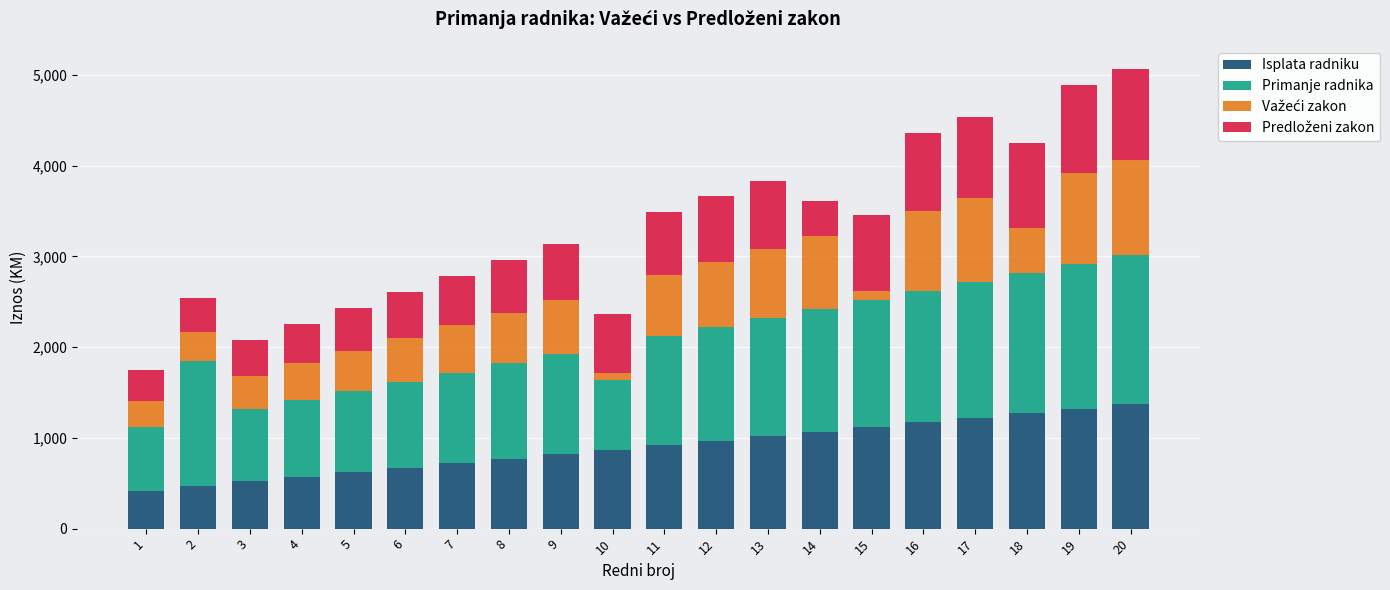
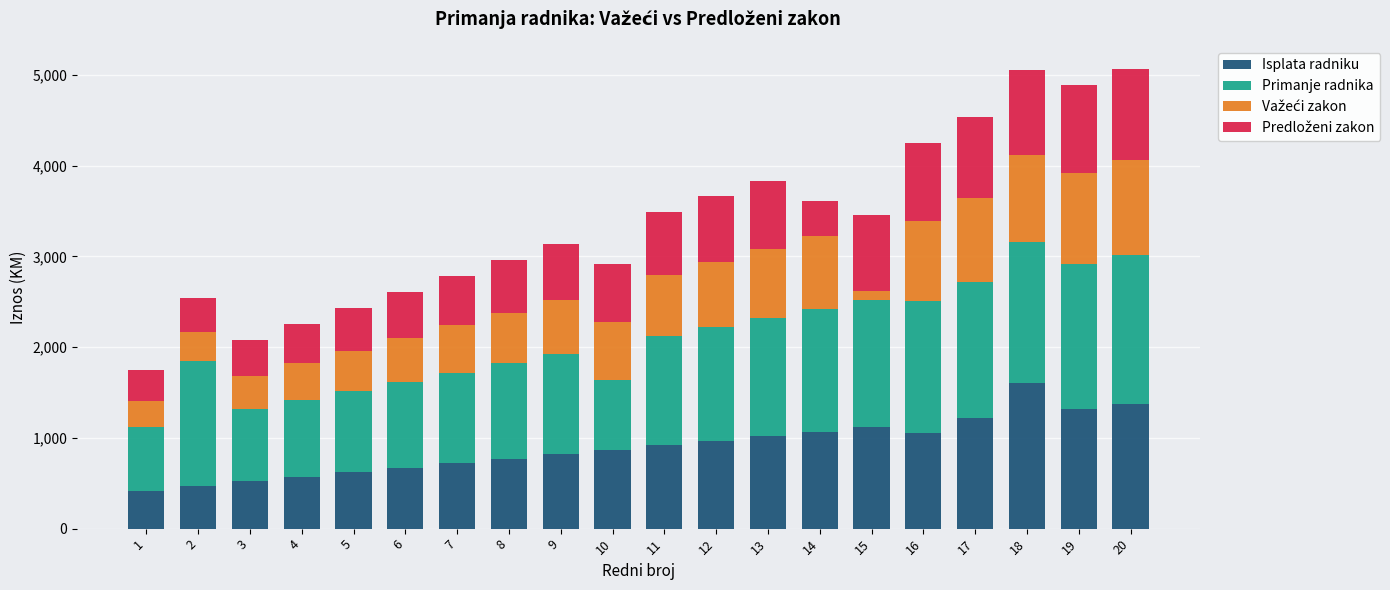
  {
    "Isplata radniku": {
      "1": "400",
      "2": "500",
      "3": "500",
      "4": "600",
      "5": "600",
      "6": "700",
      "7": "700",
      "8": "800",
      "9": "800",
      "10": "900",
      "11": "900",
      "12": "1,000",
      "13": "1,000",
      "14": "1,100",
      "15": "1,100",
-     "16": "1,200",
+     "16": "1,100",
      "17": "1,200",
-     "18": "1,300",
+     "18": "1,600",
      "19": "1,300",
      "20": "1,400"
    },
    "Primanje radnika": {
      "1": "700",
      "2": "1,400",
      "3": "800",
      "4": "800",
      "5": "900",
      "6": "900",
      "7": "1,000",
      "8": "1,000",
      "9": "1,100",
      "10": "800",
      "11": "1,200",
      "12": "1,200",
      "13": "1,300",
      "14": "1,300",
      "15": "1,400",
      "16": "1,400",
      "17": "1,500",
      "18": "1,500",
      "19": "1,600",
      "20": "1,600"
    },
    "Važeći zakon": {
      "1": "300",
      "2": "300",
      "3": "400",
      "4": "400",
      "5": "400",
      "6": "500",
      "7": "500",
      "8": "600",
      "9": "600",
-     "10": "100",
+     "10": "600",
      "11": "700",
      "12": "700",
      "13": "800",
      "14": "800",
      "15": "100",
      "16": "900",
      "17": "900",
-     "18": "500",
+     "18": "1,000",
      "19": "1,000",
      "20": "1,000"
    },
    "Predloženi zakon": {
      "1": "300",
      "2": "400",
      "3": "400",
      "4": "400",
      "5": "500",
      "6": "500",
      "7": "500",
      "8": "600",
      "9": "600",
      "10": "600",
      "11": "700",
      "12": "700",
      "13": "800",
      "14": "400",
      "15": "800",
      "16": "900",
      "17": "900",
      "18": "900",
      "19": "1,000",
      "20": "1,000"
    }
  }
